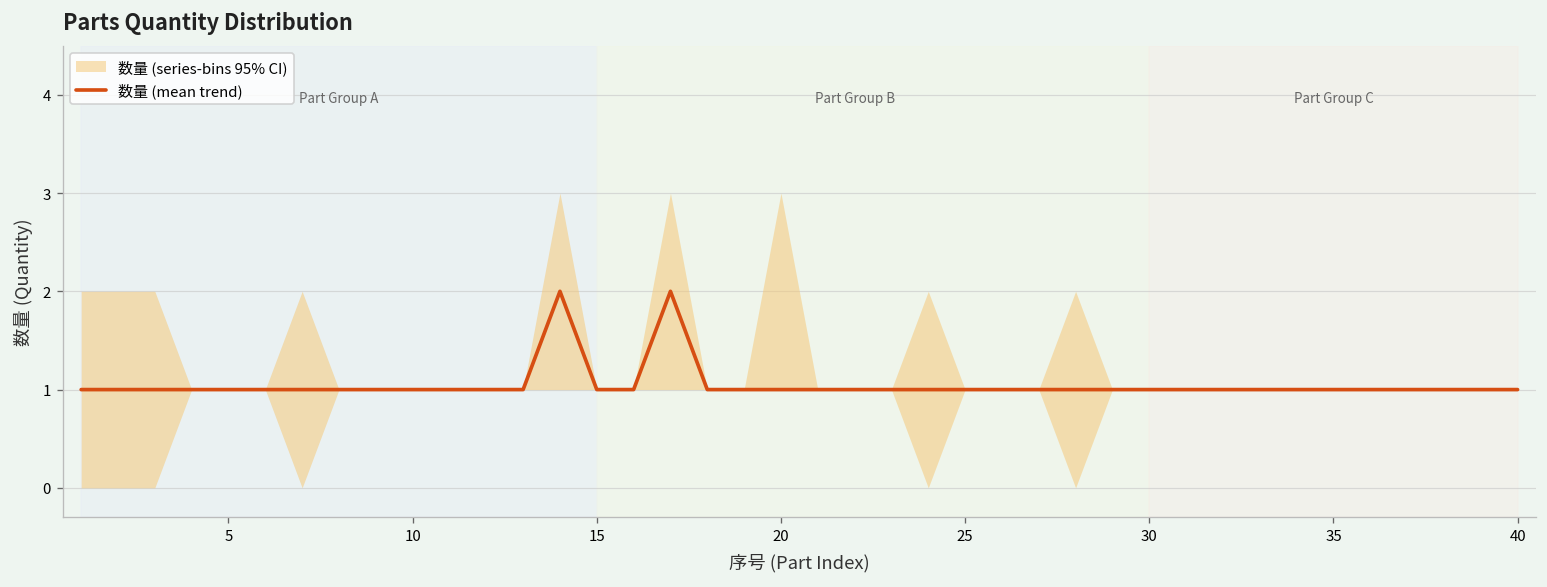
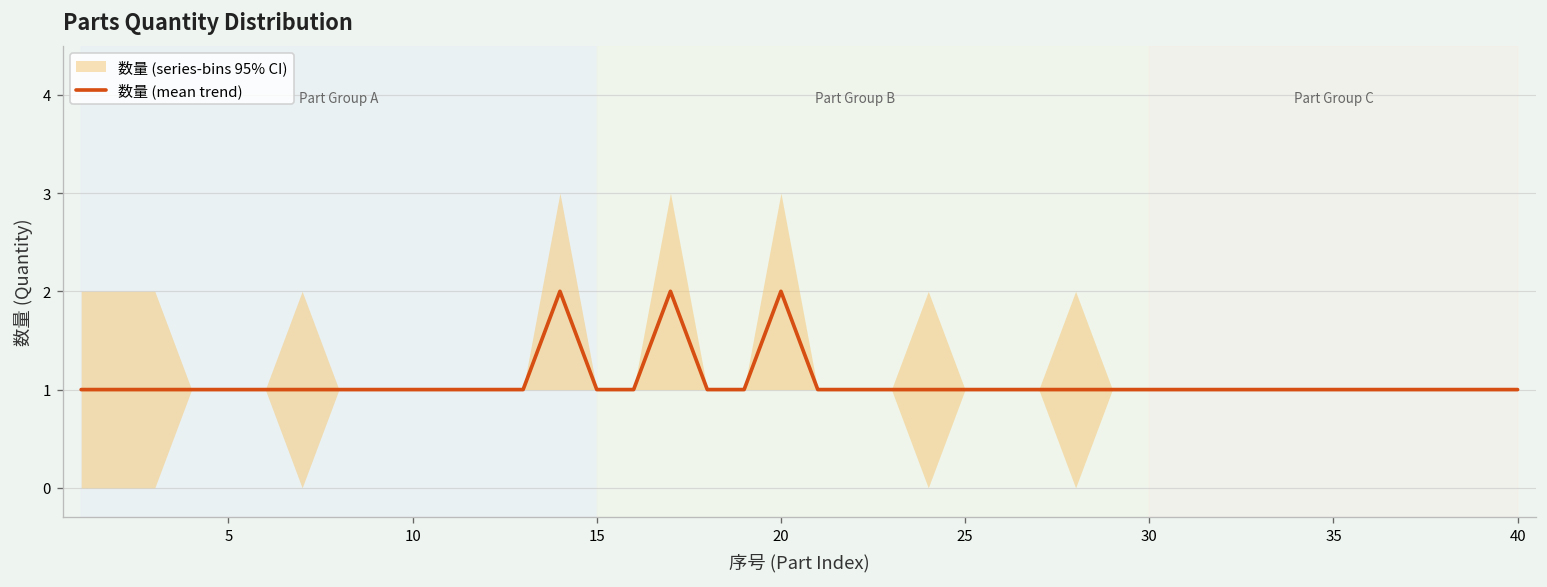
  {
    "数量 (mean trend)": {
-     "20": 1
+     "20": 2
    }
  }
